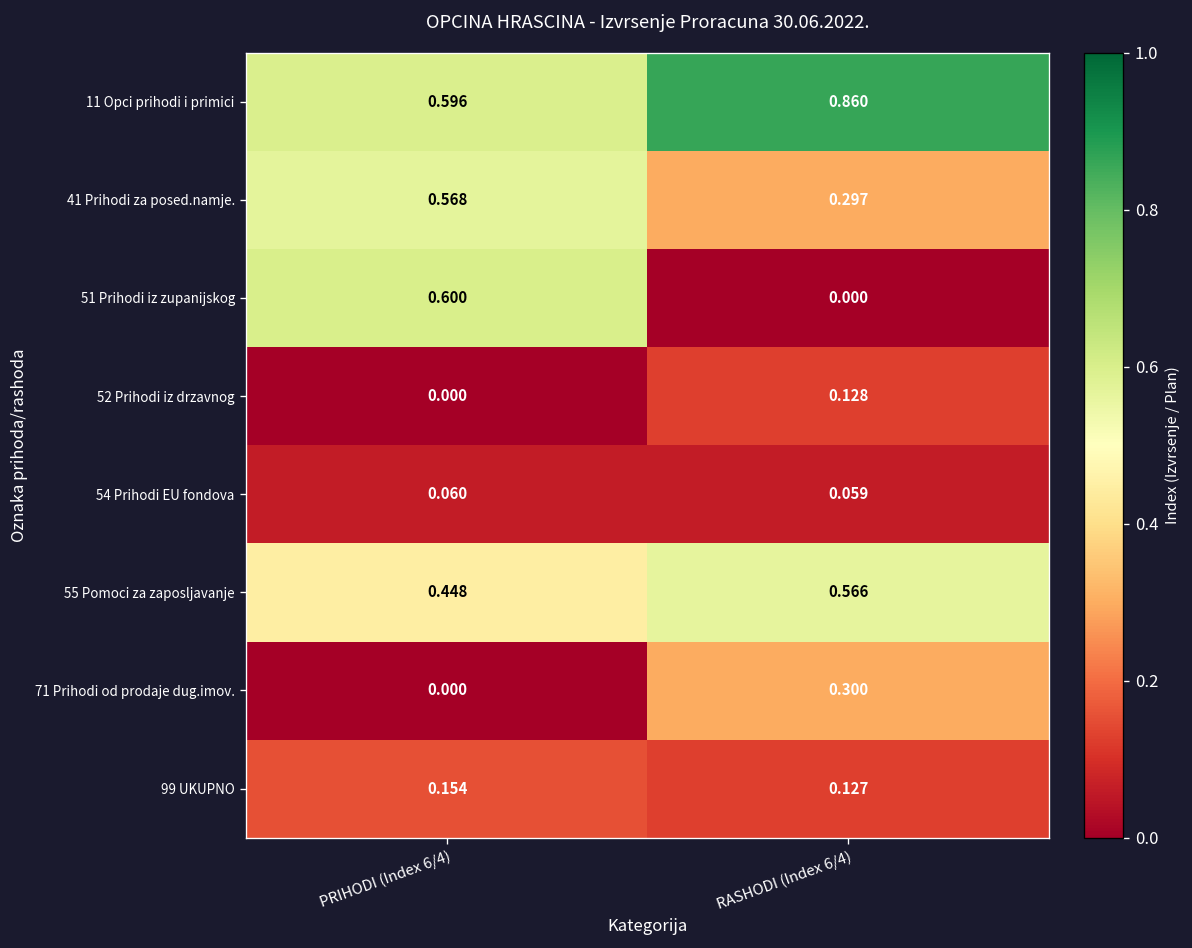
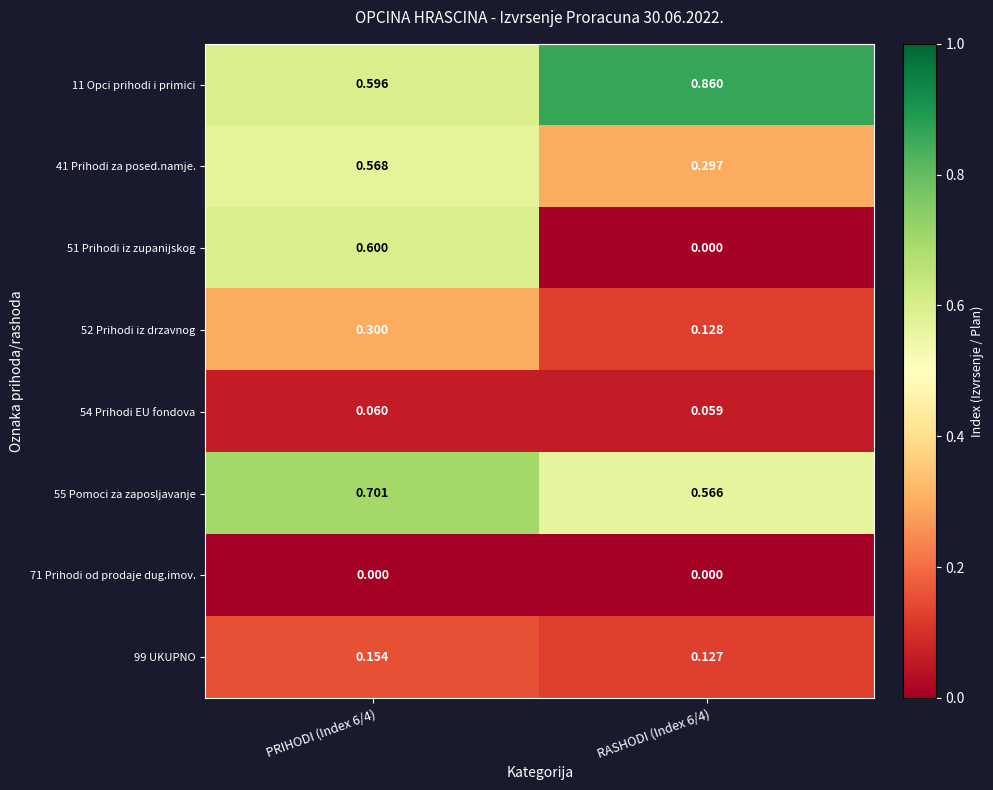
  {
    "11 Opci prihodi i primici": {
      "PRIHODI (Index 6/4)": 0.596,
      "RASHODI (Index 6/4)": 0.860
    },
    "41 Prihodi za posed.namje.": {
      "PRIHODI (Index 6/4)": 0.568,
      "RASHODI (Index 6/4)": 0.297
    },
    "51 Prihodi iz zupanijskog": {
      "PRIHODI (Index 6/4)": 0.600,
      "RASHODI (Index 6/4)": 0.000
    },
    "52 Prihodi iz drzavnog": {
-     "PRIHODI (Index 6/4)": 0.000,
+     "PRIHODI (Index 6/4)": 0.300,
      "RASHODI (Index 6/4)": 0.128
    },
    "54 Prihodi EU fondova": {
      "PRIHODI (Index 6/4)": 0.060,
      "RASHODI (Index 6/4)": 0.059
    },
    "55 Pomoci za zaposljavanje": {
-     "PRIHODI (Index 6/4)": 0.448,
+     "PRIHODI (Index 6/4)": 0.701,
      "RASHODI (Index 6/4)": 0.566
    },
    "71 Prihodi od prodaje dug.imov.": {
      "PRIHODI (Index 6/4)": 0.000,
-     "RASHODI (Index 6/4)": 0.300
+     "RASHODI (Index 6/4)": 0.000
    },
    "99 UKUPNO": {
      "PRIHODI (Index 6/4)": 0.154,
      "RASHODI (Index 6/4)": 0.127
    }
  }
